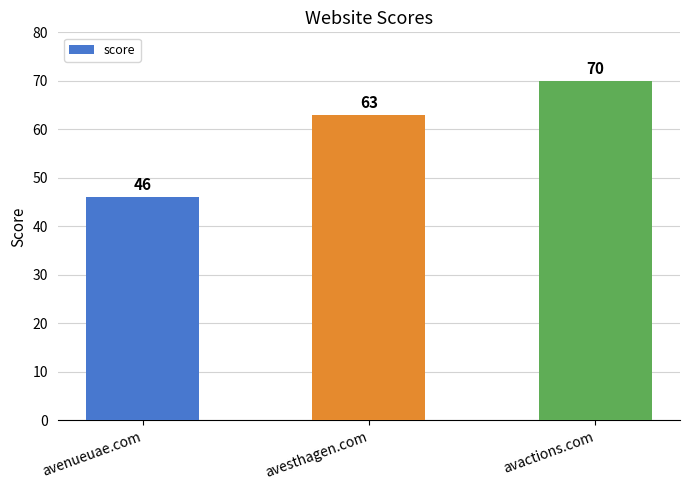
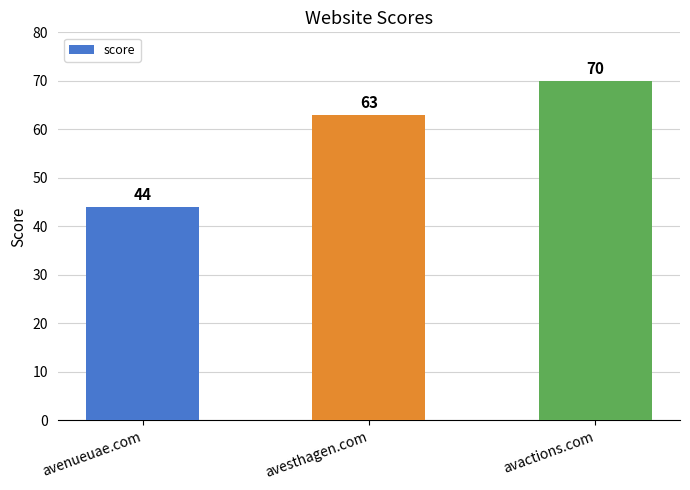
  {
-   "avenueuae.com": 46,
+   "avenueuae.com": 44,
    "avesthagen.com": 63,
    "avactions.com": 70
  }
